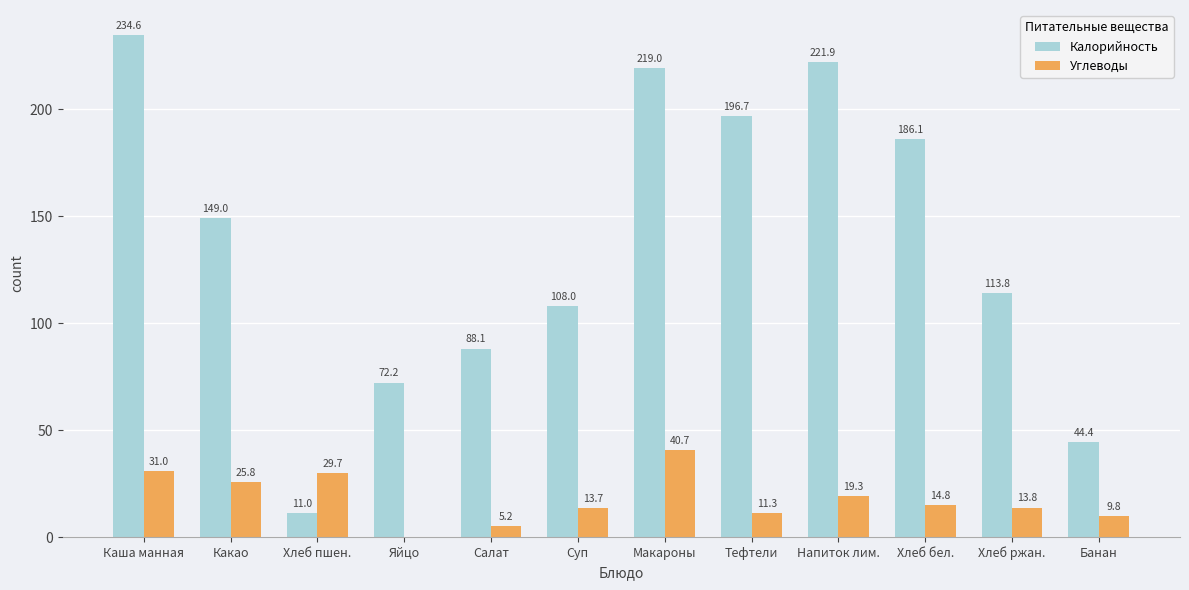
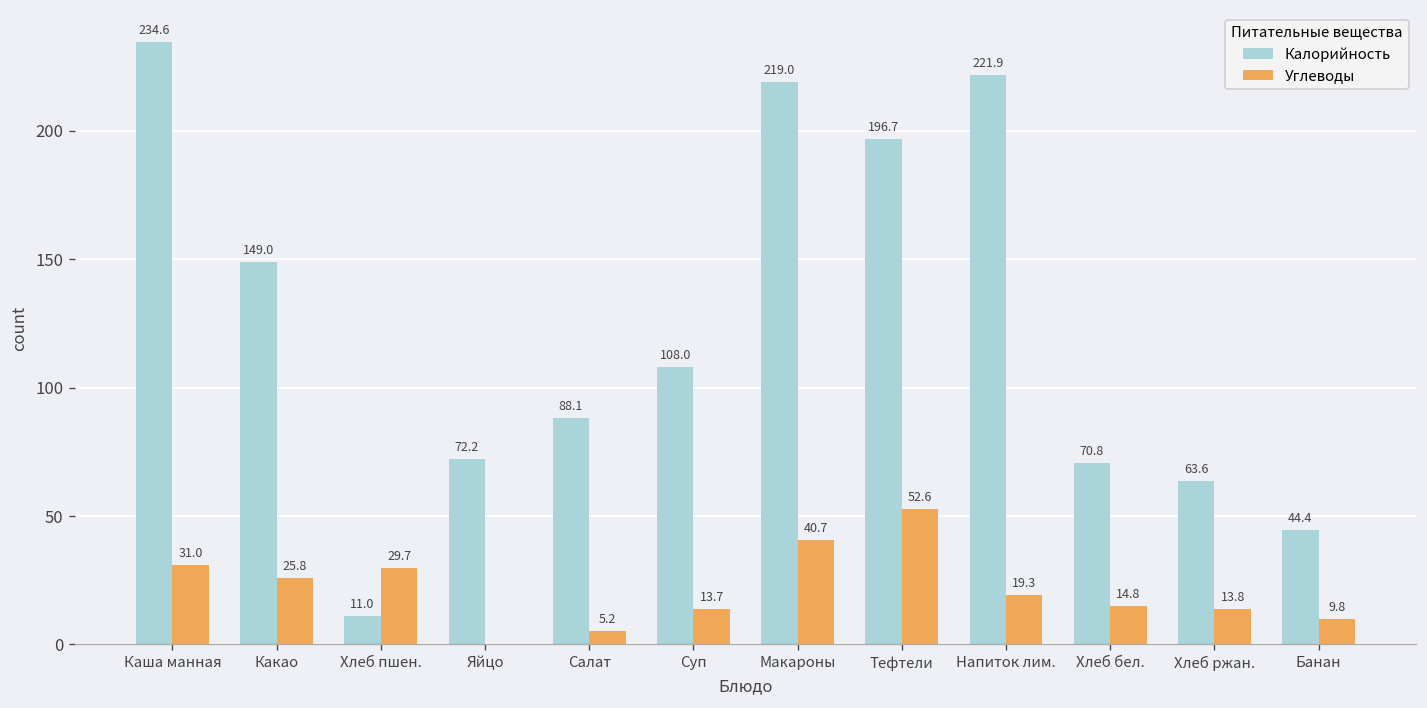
  {
    "Калорийность": {
      "Каша манная": 234.6,
      "Какао": 149.0,
      "Хлеб пшен.": 11.0,
      "Яйцо": 72.2,
      "Салат": 88.1,
      "Суп": 108.0,
      "Макароны": 219.0,
      "Тефтели": 196.7,
      "Напиток лим.": 221.9,
-     "Хлеб бел.": 186.1,
-     "Хлеб ржан.": 113.8,
+     "Хлеб бел.": 70.8,
+     "Хлеб ржан.": 63.6,
      "Банан": 44.4
    },
    "Углеводы": {
      "Каша манная": 31.0,
      "Какао": 25.8,
      "Хлеб пшен.": 29.7,
      "Салат": 5.2,
      "Суп": 13.7,
      "Макароны": 40.7,
-     "Тефтели": 11.3,
+     "Тефтели": 52.6,
      "Напиток лим.": 19.3,
      "Хлеб бел.": 14.8,
      "Хлеб ржан.": 13.8,
      "Банан": 9.8
    }
  }
